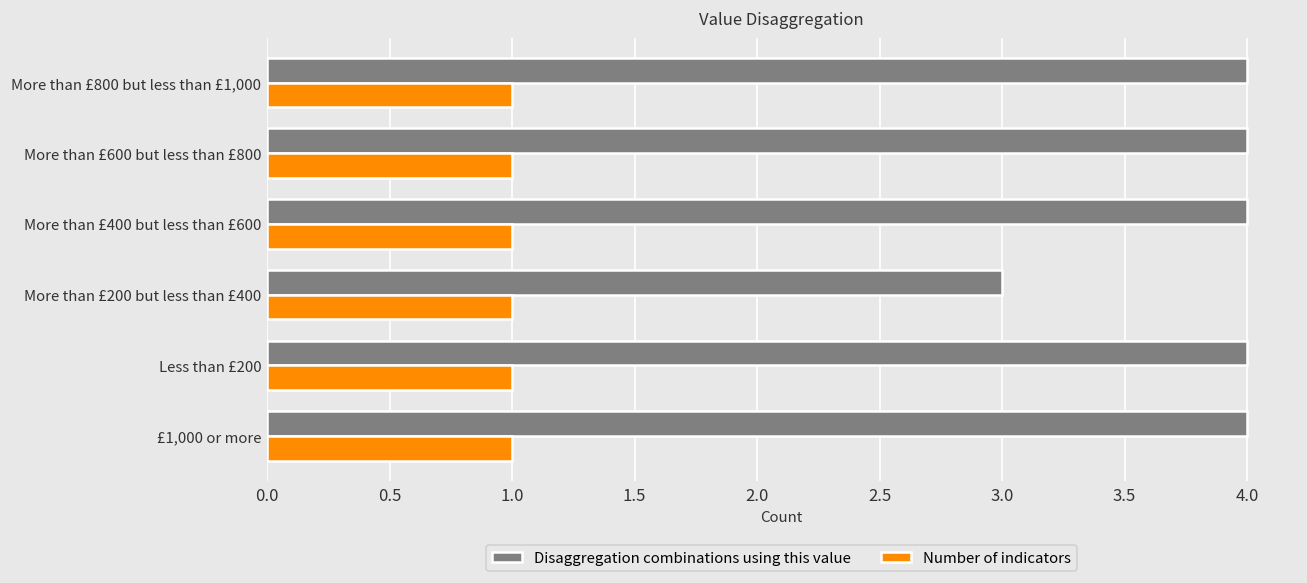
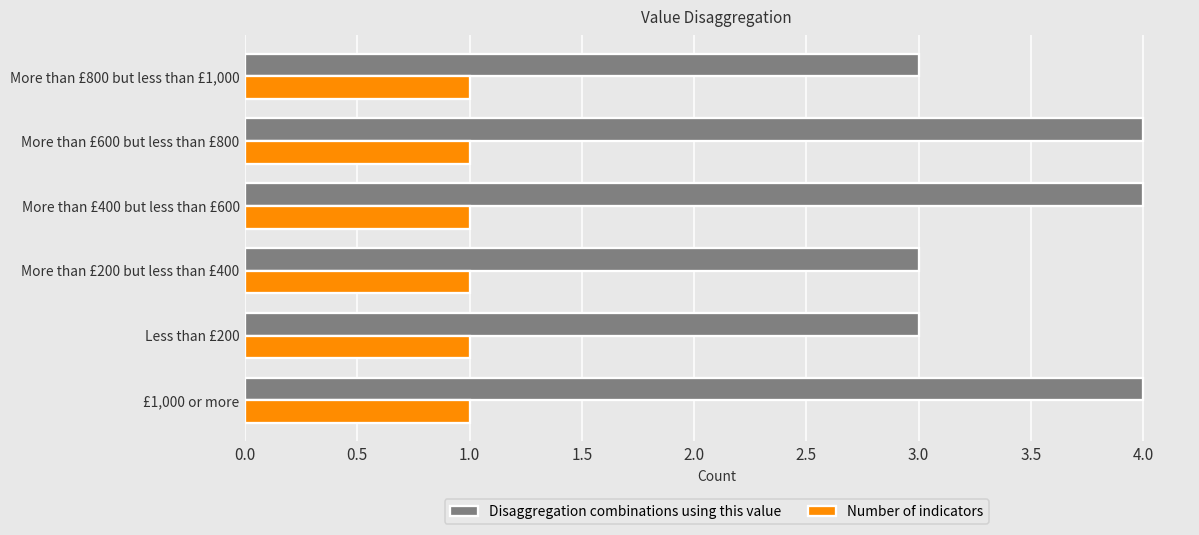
  {
    "Disaggregation combinations using this value": {
-     "More than £800 but less than £1,000": 4,
+     "More than £800 but less than £1,000": 3,
      "More than £600 but less than £800": 4,
      "More than £400 but less than £600": 4,
      "More than £200 but less than £400": 3,
-     "Less than £200": 4,
+     "Less than £200": 3,
      "£1,000 or more": 4
    },
    "Number of indicators": {
      "More than £800 but less than £1,000": 1,
      "More than £600 but less than £800": 1,
      "More than £400 but less than £600": 1,
      "More than £200 but less than £400": 1,
      "Less than £200": 1,
      "£1,000 or more": 1
    }
  }
